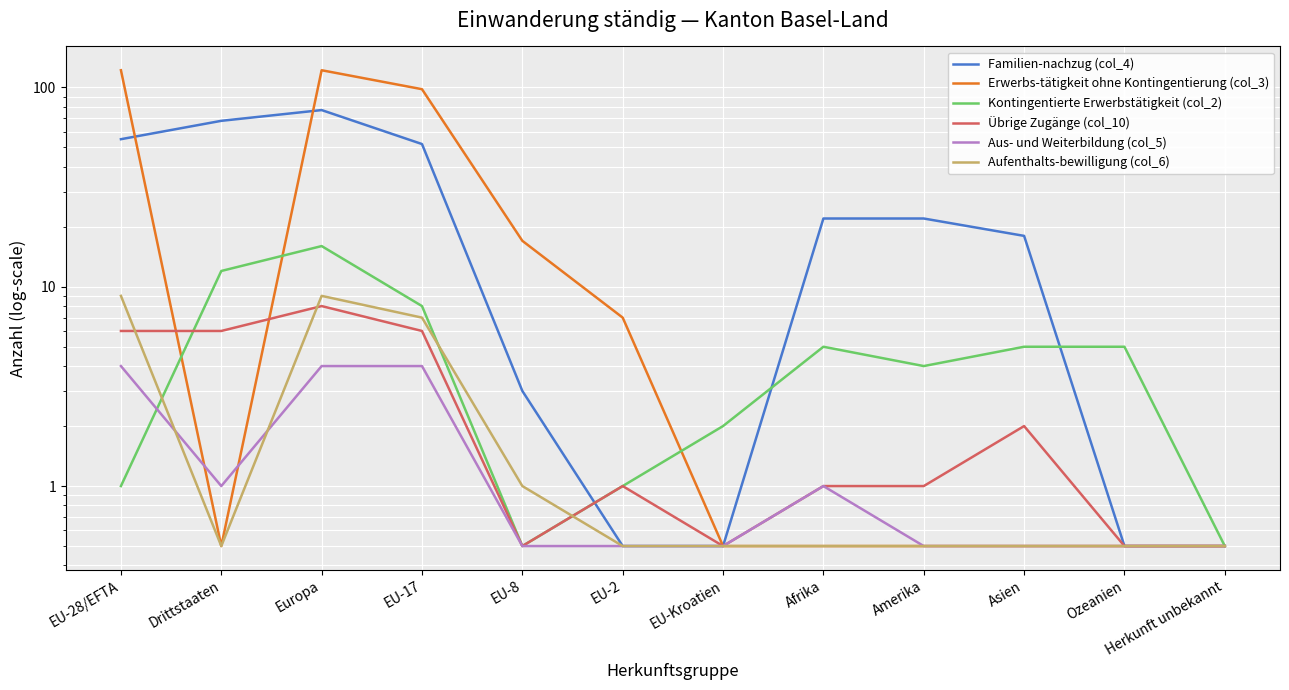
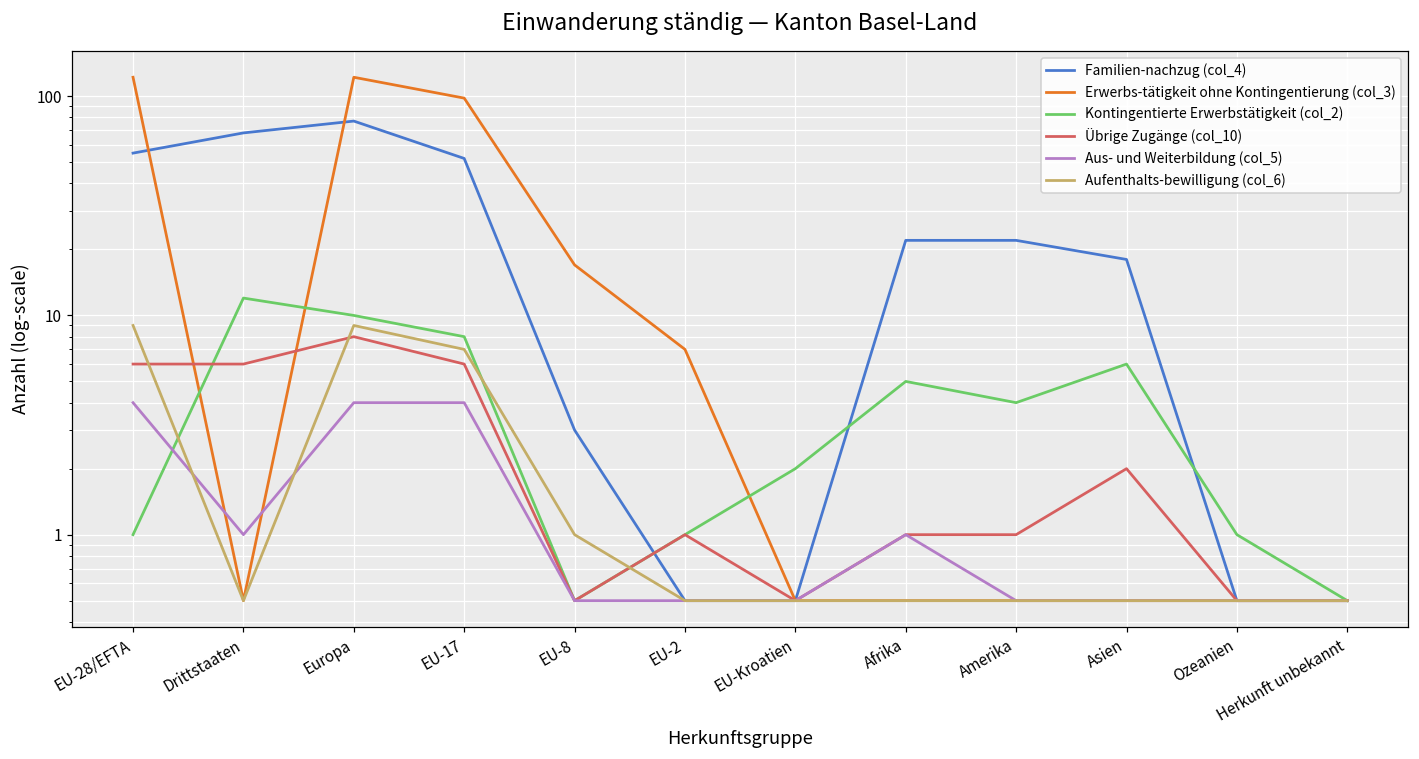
  {
    "Familien-nachzug (col_4)": {
      "EU-28/EFTA": 55,
      "Drittstaaten": 68,
      "Europa": 77,
      "EU-17": 52,
      "EU-8": 3,
      "Afrika": 22,
      "Amerika": 22,
      "Asien": 18
    },
    "Erwerbs-tätigkeit ohne Kontingentierung (col_3)": {
      "EU-28/EFTA": 120,
      "Europa": 120,
      "EU-17": 100,
      "EU-8": 17,
      "EU-2": 7
    },
    "Kontingentierte Erwerbstätigkeit (col_2)": {
      "EU-28/EFTA": 1,
      "Drittstaaten": 12,
-     "Europa": 16,
+     "Europa": 10,
      "EU-17": 8,
      "EU-Kroatien": 2,
      "Afrika": 5,
      "Amerika": 4,
-     "Asien": 5,
-     "Ozeanien": 5
+     "Asien": 6,
+     "Ozeanien": 1
    },
    "Übrige Zugänge (col_10)": {
      "EU-28/EFTA": 6,
      "Drittstaaten": 6,
      "Europa": 8,
      "EU-17": 6,
      "Amerika": 1,
      "Asien": 2
    },
    "Aus- und Weiterbildung (col_5)": {
      "EU-28/EFTA": 4,
      "Drittstaaten": 1,
      "Europa": 4,
      "EU-17": 4
    },
    "Aufenthalts-bewilligung (col_6)": {
      "EU-28/EFTA": 9,
      "Europa": 9,
      "EU-17": 7,
      "EU-8": 1
    }
  }
